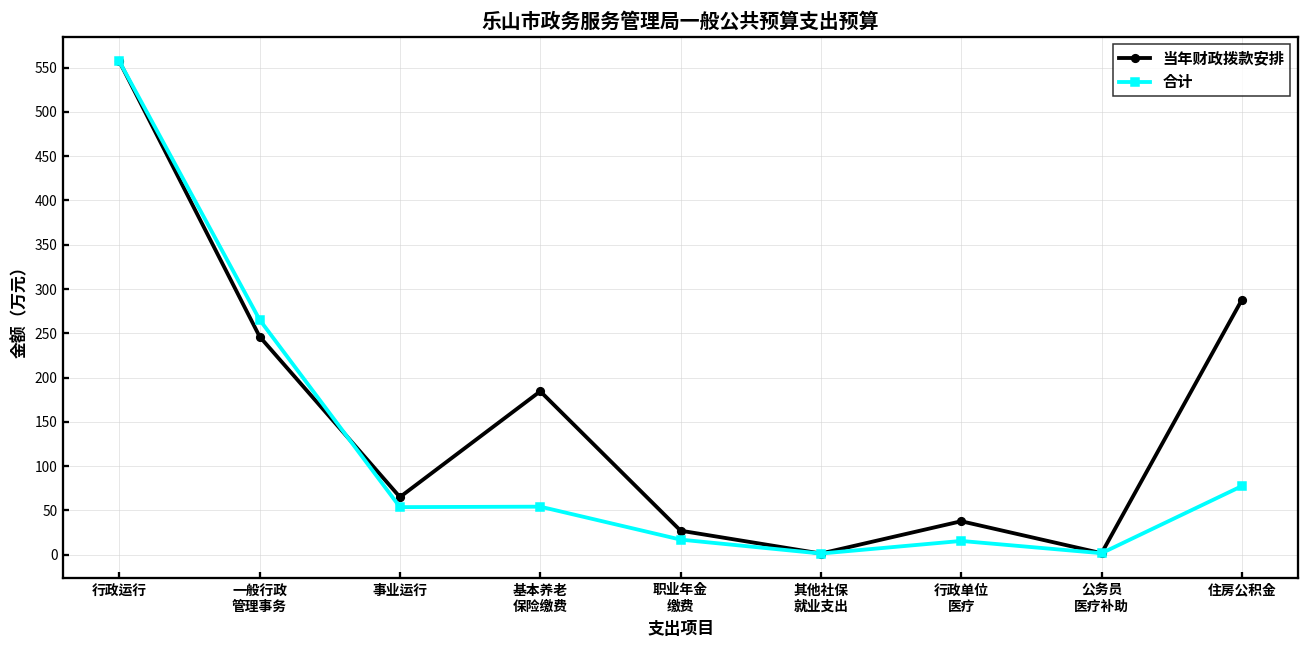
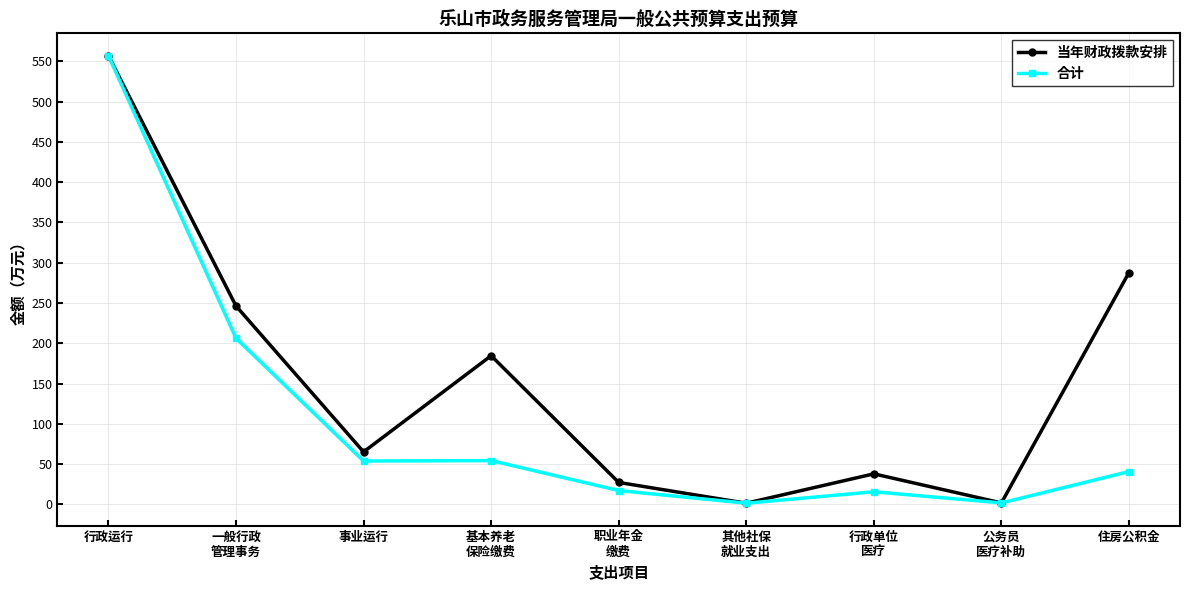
  {
    "当年财政拨款安排": {
      "一般行政 管理事务": 250,
      "事业运行": 70,
      "基本养老 保险缴费": 180,
      "职业年金 缴费": 30,
      "行政单位 医疗": 40,
      "住房公积金": 290
    },
    "合计": {
-     "一般行政 管理事务": 270,
+     "一般行政 管理事务": 210,
      "事业运行": 50,
      "基本养老 保险缴费": 50,
      "职业年金 缴费": 20,
      "行政单位 医疗": 20,
-     "住房公积金": 80
+     "住房公积金": 40
    }
  }
